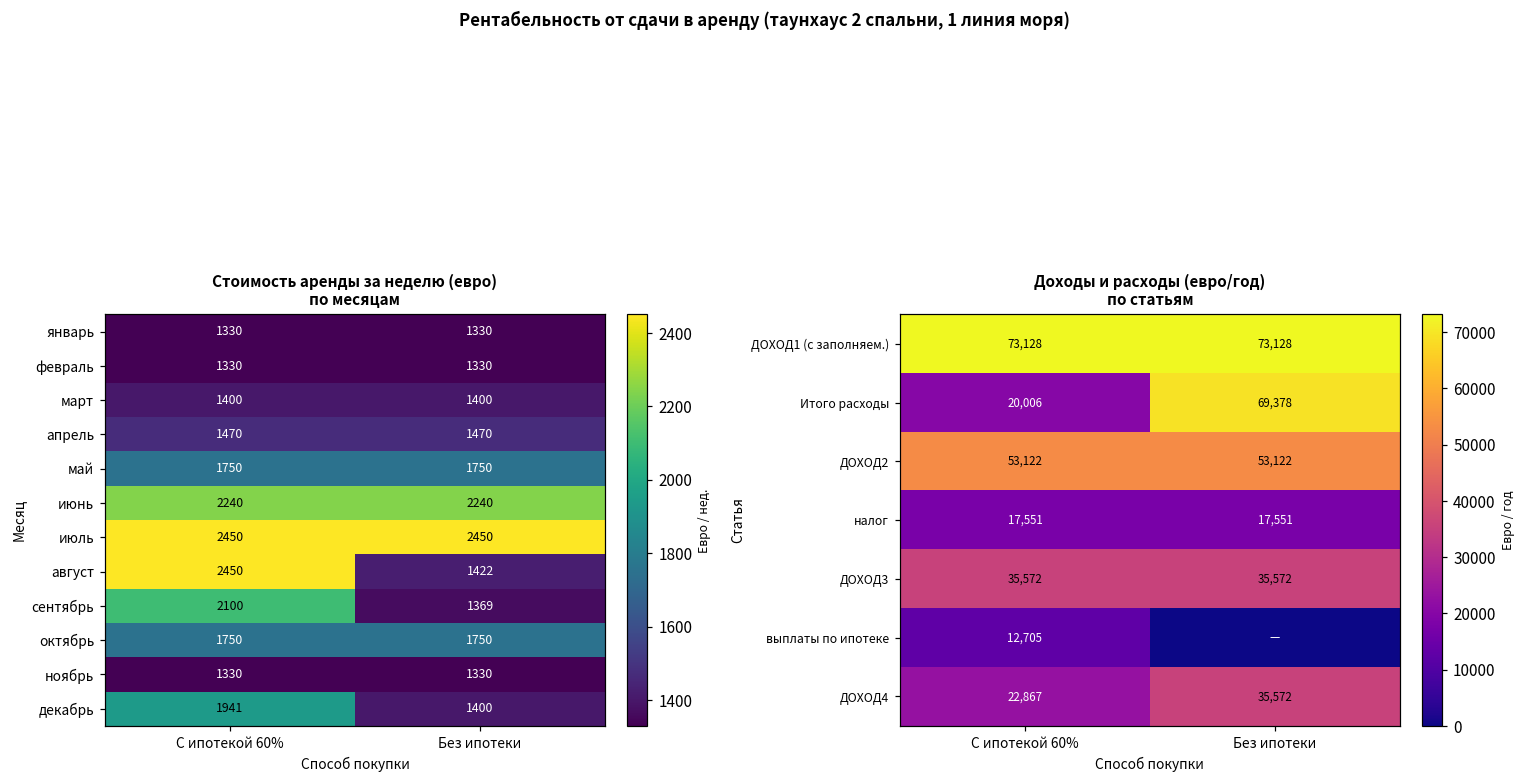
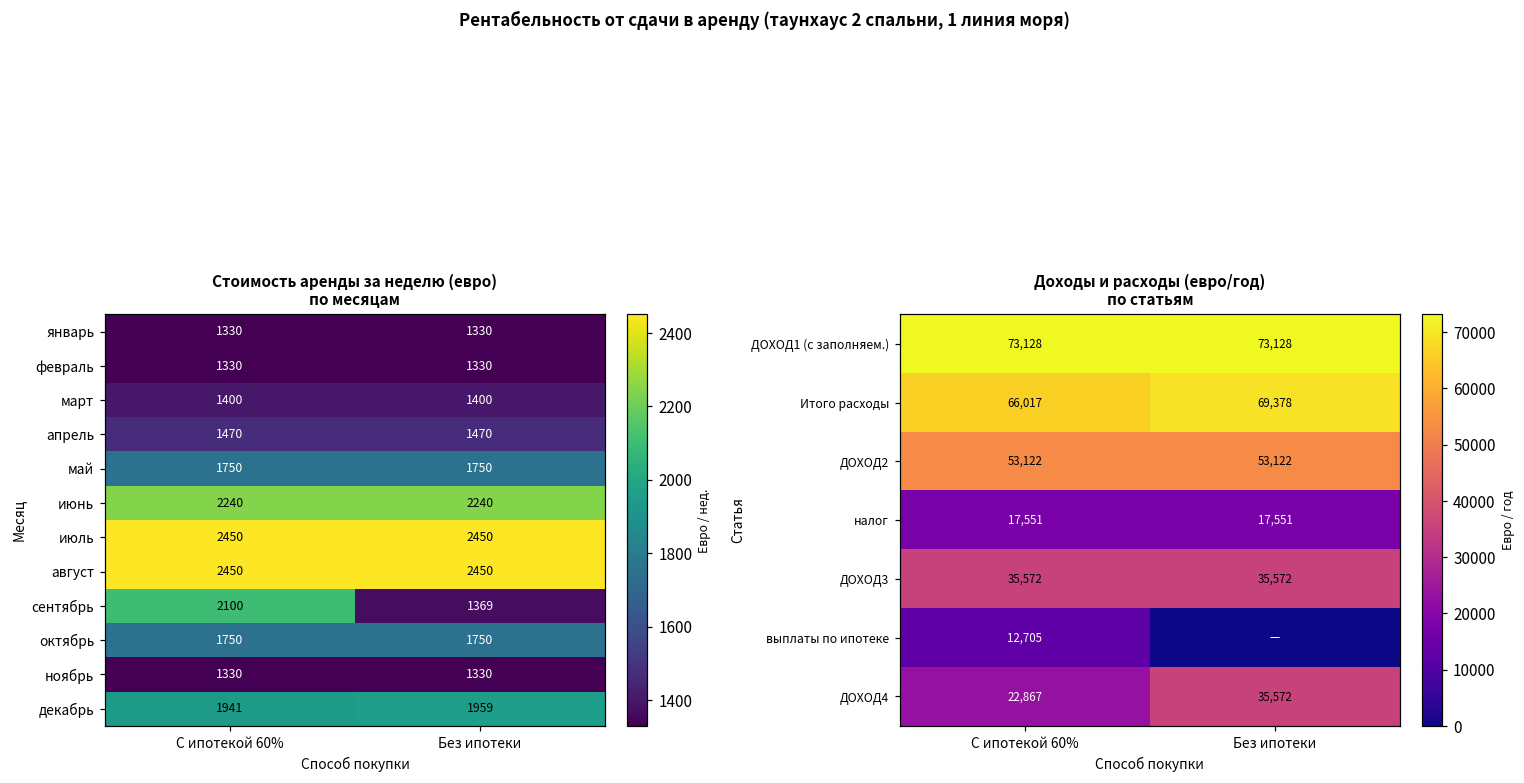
  {
    "Стоимость аренды за неделю (евро) по месяцам": {
      "январь": {
        "С ипотекой 60%": "1330",
        "Без ипотеки": "1330"
      },
      "февраль": {
        "С ипотекой 60%": "1330",
        "Без ипотеки": "1330"
      },
      "март": {
        "С ипотекой 60%": "1400",
        "Без ипотеки": "1400"
      },
      "апрель": {
        "С ипотекой 60%": "1470",
        "Без ипотеки": "1470"
      },
      "май": {
        "С ипотекой 60%": "1750",
        "Без ипотеки": "1750"
      },
      "июнь": {
        "С ипотекой 60%": "2240",
        "Без ипотеки": "2240"
      },
      "июль": {
        "С ипотекой 60%": "2450",
        "Без ипотеки": "2450"
      },
      "август": {
        "С ипотекой 60%": "2450",
-       "Без ипотеки": "1422"
+       "Без ипотеки": "2450"
      },
      "сентябрь": {
        "С ипотекой 60%": "2100",
        "Без ипотеки": "1369"
      },
      "октябрь": {
        "С ипотекой 60%": "1750",
        "Без ипотеки": "1750"
      },
      "ноябрь": {
        "С ипотекой 60%": "1330",
        "Без ипотеки": "1330"
      },
      "декабрь": {
        "С ипотекой 60%": "1941",
-       "Без ипотеки": "1400"
+       "Без ипотеки": "1959"
      }
    },
    "Доходы и расходы (евро/год) по статьям": {
      "ДОХОД1 (с заполняем.)": {
        "С ипотекой 60%": "73,128",
        "Без ипотеки": "73,128"
      },
      "Итого расходы": {
-       "С ипотекой 60%": "20,006",
+       "С ипотекой 60%": "66,017",
        "Без ипотеки": "69,378"
      },
      "ДОХОД2": {
        "С ипотекой 60%": "53,122",
        "Без ипотеки": "53,122"
      },
      "налог": {
        "С ипотекой 60%": "17,551",
        "Без ипотеки": "17,551"
      },
      "ДОХОД3": {
        "С ипотекой 60%": "35,572",
        "Без ипотеки": "35,572"
      },
      "выплаты по ипотеке": {
        "С ипотекой 60%": "12,705"
      },
      "ДОХОД4": {
        "С ипотекой 60%": "22,867",
        "Без ипотеки": "35,572"
      }
    }
  }
